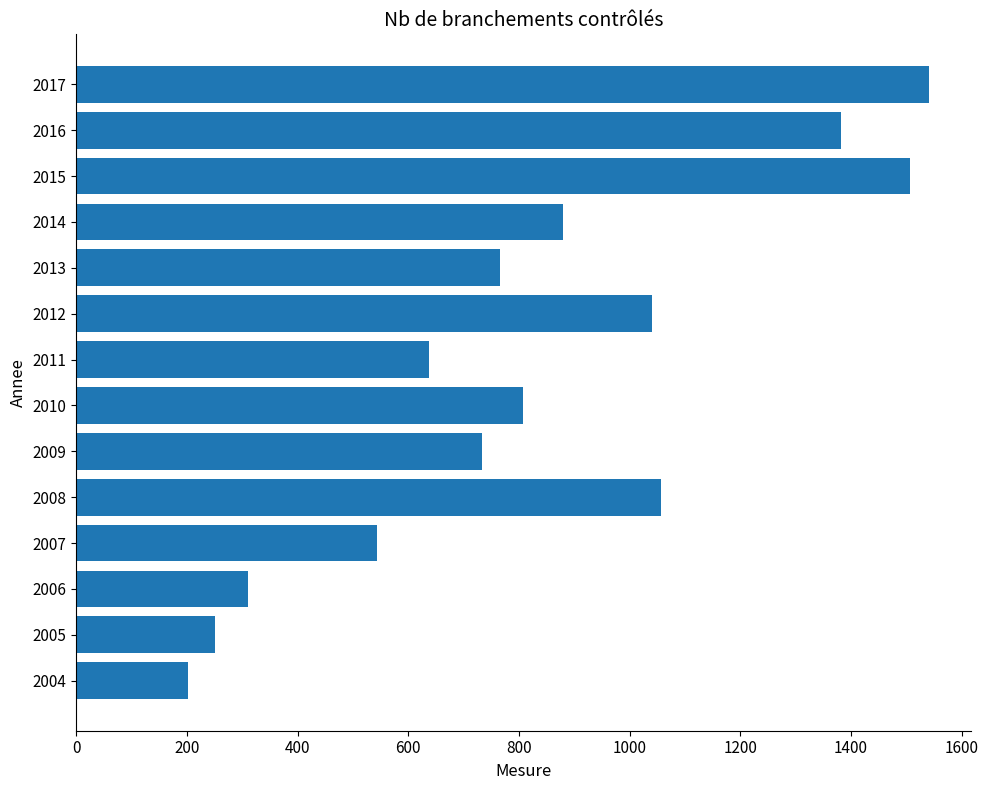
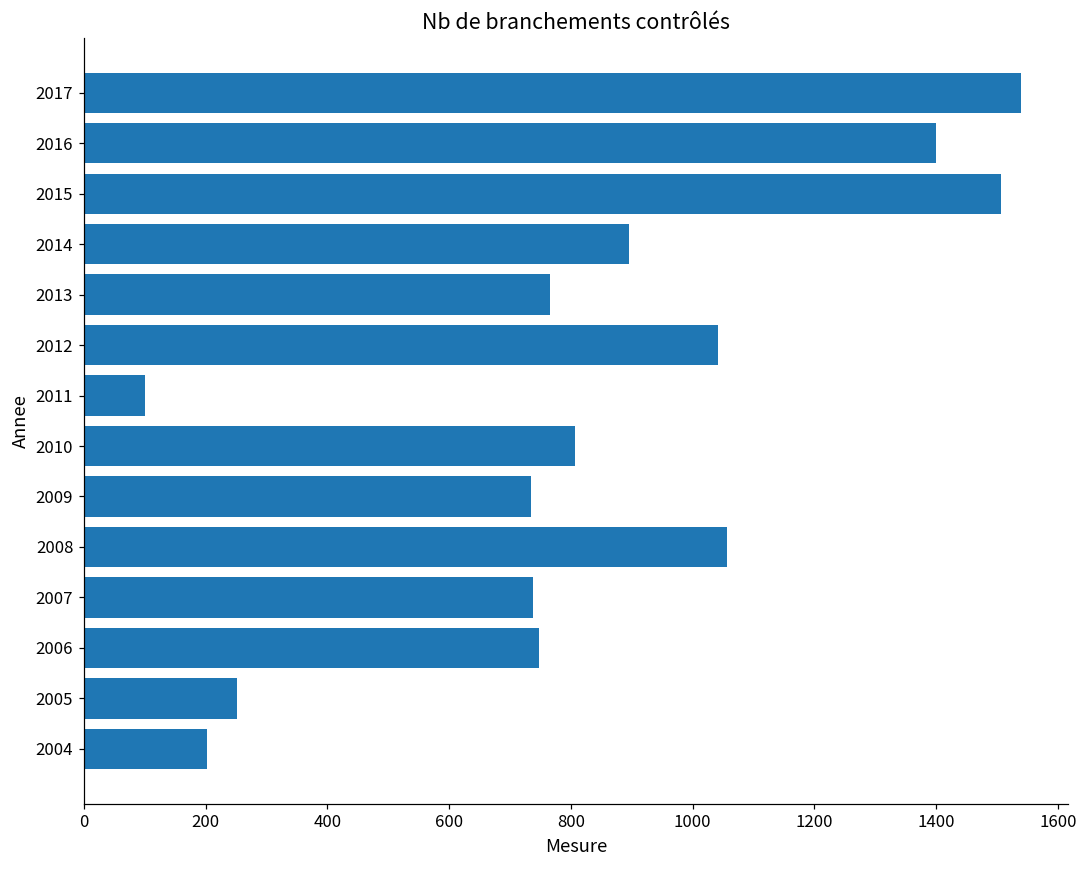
  {
    "2017": 1540,
-   "2016": 1380,
+   "2016": 1400,
    "2015": 1510,
-   "2014": 880,
+   "2014": 900,
    "2013": 770,
    "2012": 1040,
-   "2011": 640,
+   "2011": 100,
    "2010": 810,
    "2009": 730,
    "2008": 1060,
-   "2007": 540,
-   "2006": 310,
+   "2007": 740,
+   "2006": 750,
    "2005": 250,
    "2004": 200
  }
